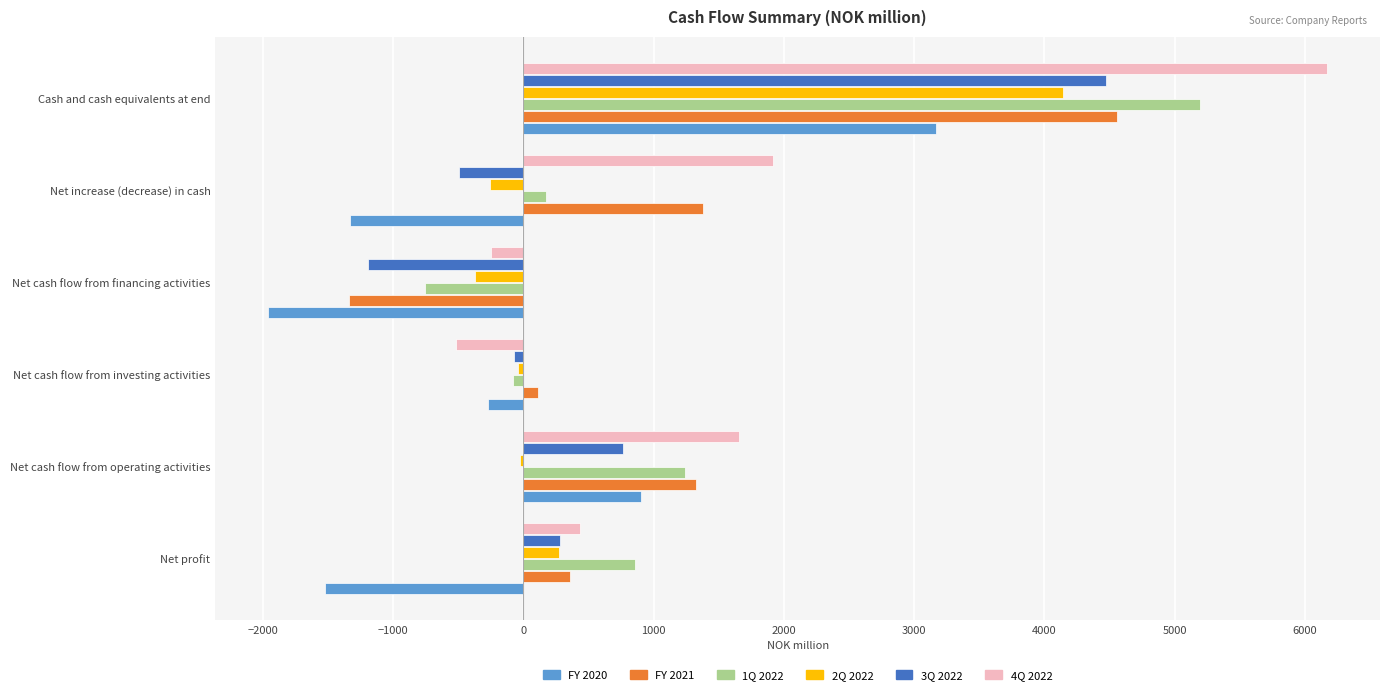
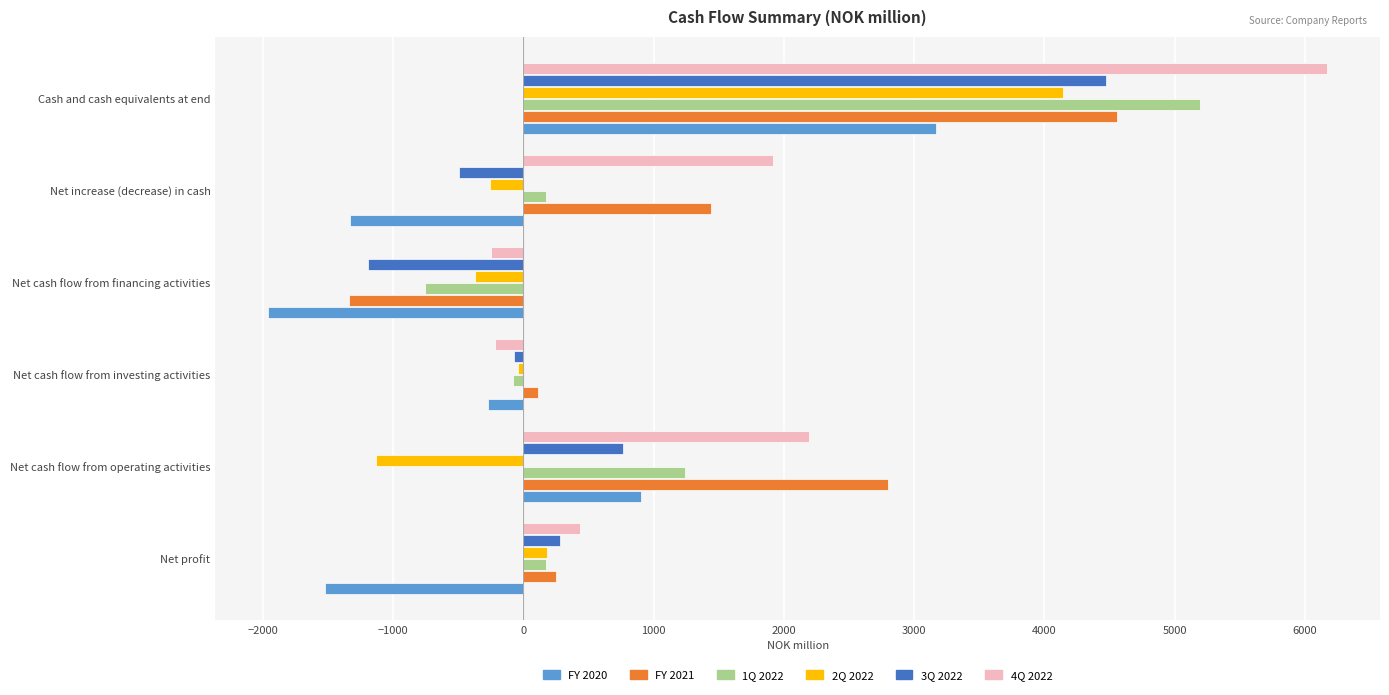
  {
    "FY 2021": {
      "Cash and cash equivalents at end": 4560,
-     "Net increase (decrease) in cash": 1380,
+     "Net increase (decrease) in cash": 1440,
      "Net cash flow from financing activities": -1340,
      "Net cash flow from investing activities": 120,
-     "Net cash flow from operating activities": 1330,
-     "Net profit": 360
+     "Net cash flow from operating activities": 2800,
+     "Net profit": 250
    },
    "1Q 2022": {
      "Cash and cash equivalents at end": 5200,
      "Net increase (decrease) in cash": 170,
      "Net cash flow from financing activities": -750,
      "Net cash flow from investing activities": -80,
      "Net cash flow from operating activities": 1240,
-     "Net profit": 850
+     "Net profit": 180
    },
    "2Q 2022": {
      "Cash and cash equivalents at end": 4150,
      "Net increase (decrease) in cash": -260,
      "Net cash flow from financing activities": -370,
      "Net cash flow from investing activities": -40,
-     "Net cash flow from operating activities": -30,
-     "Net profit": 280
+     "Net cash flow from operating activities": -1130,
+     "Net profit": 180
    },
    "4Q 2022": {
      "Cash and cash equivalents at end": 6170,
      "Net increase (decrease) in cash": 1910,
      "Net cash flow from financing activities": -240,
-     "Net cash flow from investing activities": -520,
-     "Net cash flow from operating activities": 1660,
+     "Net cash flow from investing activities": -220,
+     "Net cash flow from operating activities": 2190,
      "Net profit": 430
    }
  }
